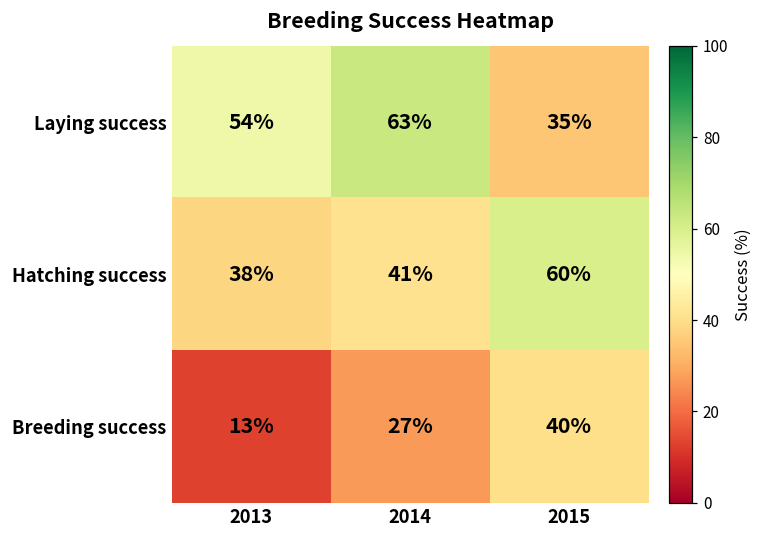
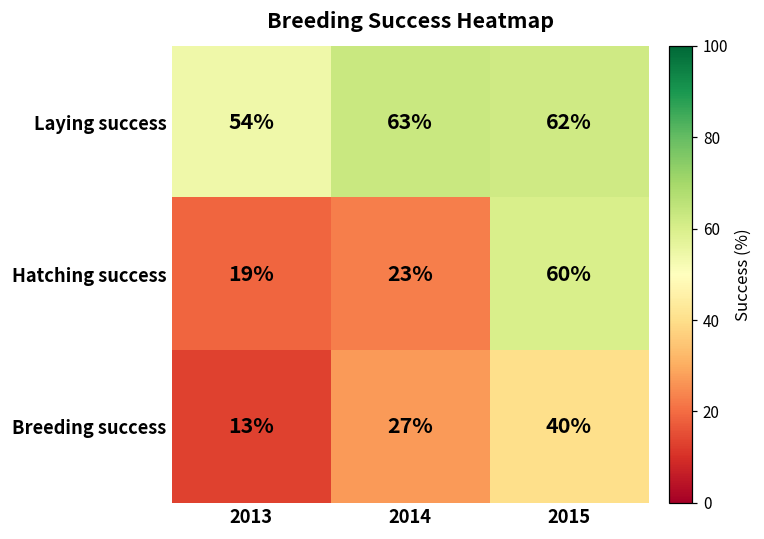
  {
    "Laying success": {
      "2013": "54%",
      "2014": "63%",
-     "2015": "35%"
+     "2015": "62%"
    },
    "Hatching success": {
-     "2013": "38%",
-     "2014": "41%",
+     "2013": "19%",
+     "2014": "23%",
      "2015": "60%"
    },
    "Breeding success": {
      "2013": "13%",
      "2014": "27%",
      "2015": "40%"
    }
  }
